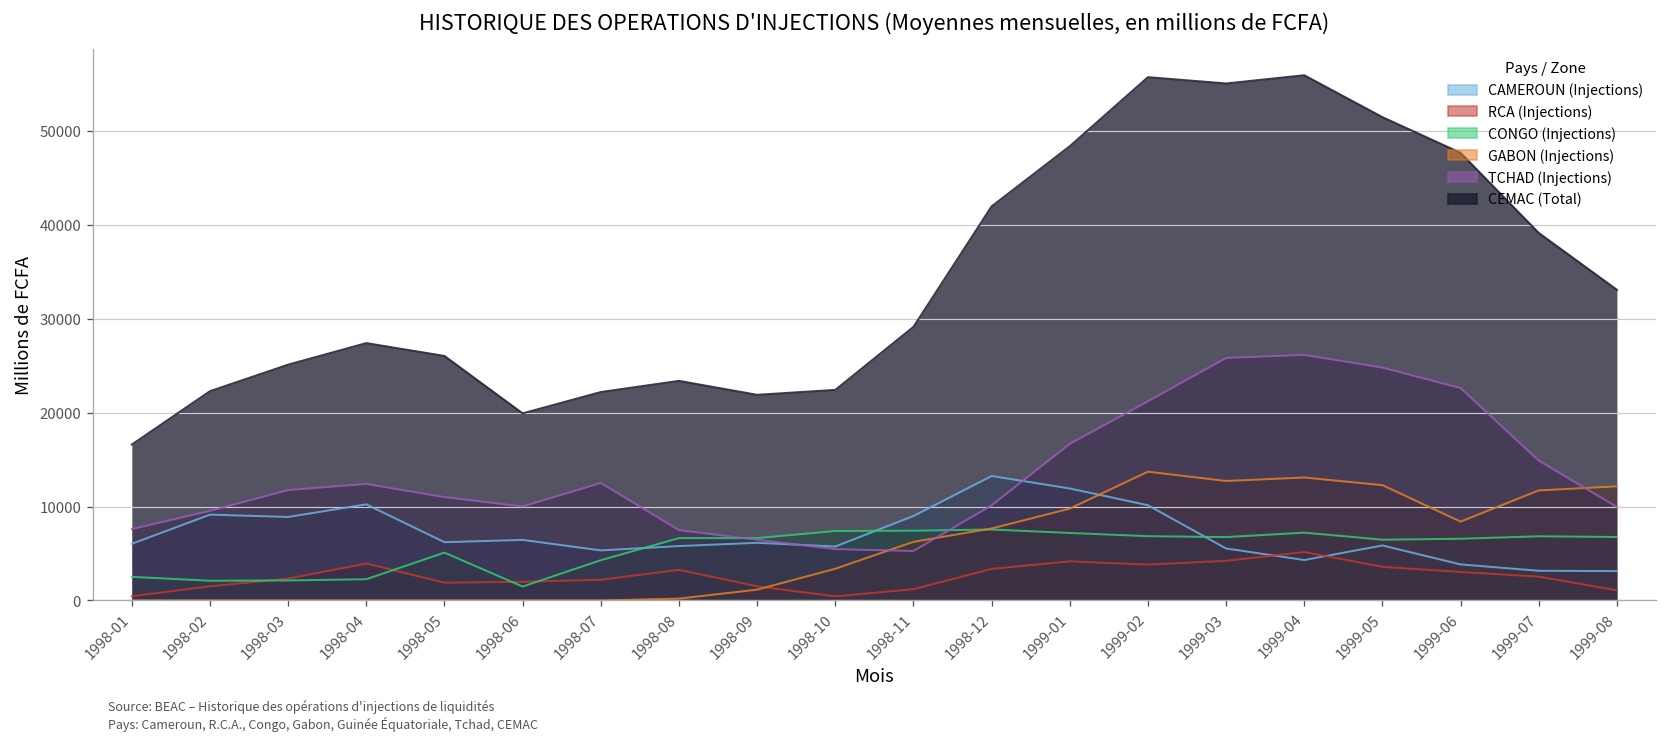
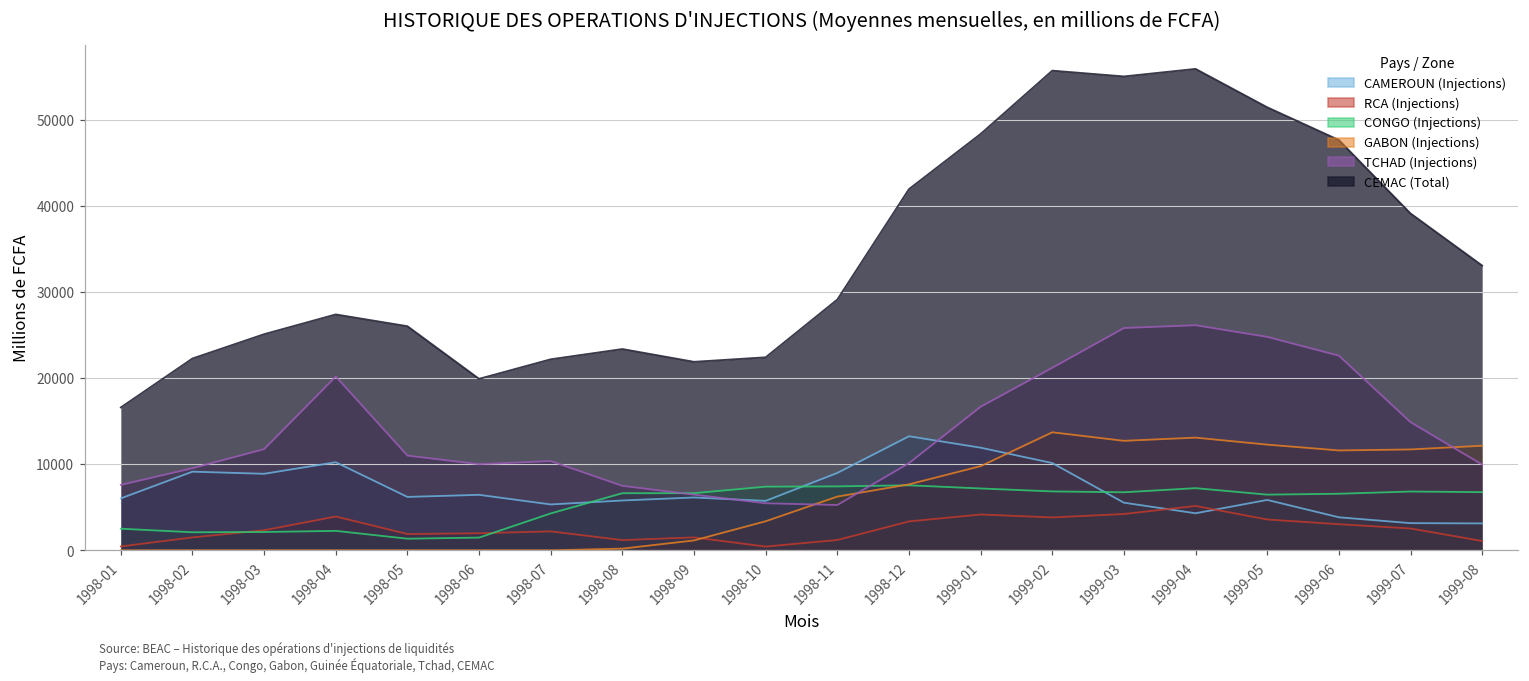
  {
    "CAMEROUN (Injections)": {
      "1998-01": 6000,
      "1998-02": 9000,
      "1998-03": 9000,
      "1998-04": 10000,
      "1998-05": 6000,
      "1998-06": 6000,
      "1998-07": 5000,
      "1998-08": 6000,
      "1998-09": 6000,
      "1998-11": 9000,
      "1998-12": 13000,
      "1999-01": 12000,
      "1999-02": 10000,
      "1999-03": 6000,
      "1999-04": 4000,
      "1999-05": 6000,
      "1999-06": 4000,
      "1999-07": 3000,
      "1999-08": 3000
    },
    "RCA (Injections)": {
      "1998-01": 0,
      "1998-02": 2000,
      "1998-04": 4000,
      "1998-05": 2000,
      "1998-06": 2000,
      "1998-07": 2000,
-     "1998-08": 3000,
+     "1998-08": 1000,
      "1998-09": 2000,
      "1998-10": 0,
      "1998-11": 1000,
      "1998-12": 3000,
      "1999-01": 4000,
      "1999-02": 4000,
      "1999-03": 4000,
      "1999-04": 5000,
      "1999-05": 4000,
      "1999-06": 3000,
      "1999-07": 3000,
      "1999-08": 1000
    },
    "CONGO (Injections)": {
      "1998-01": 3000,
      "1998-02": 2000,
      "1998-04": 2000,
-     "1998-05": 5000,
+     "1998-05": 1000,
      "1998-06": 1000,
      "1998-07": 4000,
      "1998-08": 7000,
      "1998-10": 7000,
      "1998-11": 7000,
      "1999-01": 7000,
      "1999-02": 7000,
      "1999-03": 7000,
      "1999-04": 7000,
      "1999-05": 6000,
      "1999-06": 7000,
      "1999-07": 7000,
      "1999-08": 7000
    },
    "GABON (Injections)": {
      "1998-01": 0,
      "1998-02": 0,
      "1998-03": 0,
      "1998-04": 0,
      "1998-05": 0,
      "1998-06": 0,
      "1998-07": 0,
      "1998-08": 0,
      "1998-09": 1000,
      "1998-10": 3000,
      "1998-11": 6000,
      "1999-01": 10000,
      "1999-02": 14000,
      "1999-03": 13000,
      "1999-04": 13000,
      "1999-05": 12000,
-     "1999-06": 8000,
+     "1999-06": 12000,
      "1999-07": 12000,
      "1999-08": 12000
    },
    "TCHAD (Injections)": {
      "1998-01": 8000,
      "1998-02": 10000,
      "1998-03": 12000,
-     "1998-04": 12000,
+     "1998-04": 20000,
      "1998-05": 11000,
      "1998-06": 10000,
-     "1998-07": 13000,
+     "1998-07": 10000,
      "1998-08": 7000,
      "1998-11": 5000,
      "1998-12": 10000,
      "1999-01": 17000,
      "1999-02": 21000,
      "1999-03": 26000,
      "1999-04": 26000,
      "1999-05": 25000,
      "1999-06": 23000,
      "1999-07": 15000,
      "1999-08": 10000
    },
    "CEMAC (Total)": {
      "1998-01": 17000,
      "1998-02": 22000,
      "1998-03": 25000,
      "1998-04": 27000,
      "1998-05": 26000,
      "1998-06": 20000,
      "1998-07": 22000,
      "1998-08": 23000,
      "1998-09": 22000,
      "1998-10": 22000,
      "1998-11": 29000,
      "1998-12": 42000,
      "1999-01": 48000,
      "1999-02": 56000,
      "1999-03": 55000,
      "1999-04": 56000,
      "1999-05": 51000,
      "1999-06": 48000,
      "1999-07": 39000,
      "1999-08": 33000
    }
  }
